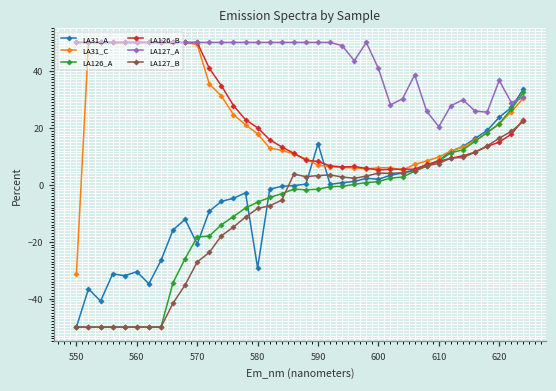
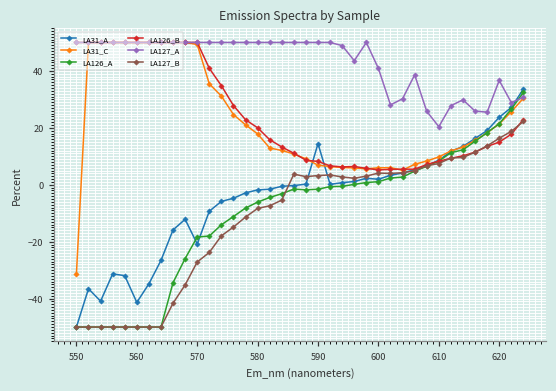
  {
    "LA31_A": {
-     "560": -31,
+     "560": -41,
      "570": -21,
-     "580": -29,
+     "580": -2,
      "590": 14,
      "620": 24
    },
    "LA31_C": {
      "550": -31,
      "580": 18,
      "590": 7,
      "610": 10
    },
    "LA126_A": {
      "570": -18,
      "580": -6,
      "590": -2
    },
    "LA126_B": {
      "580": 20,
      "590": 8,
      "620": 15
    },
    "LA127_A": {
      "580": 50,
      "590": 50,
      "600": 41,
      "610": 20,
      "620": 37
    },
    "LA127_B": {
      "570": -27,
      "580": -8,
      "590": 3,
      "600": 4,
      "620": 16
    }
  }
